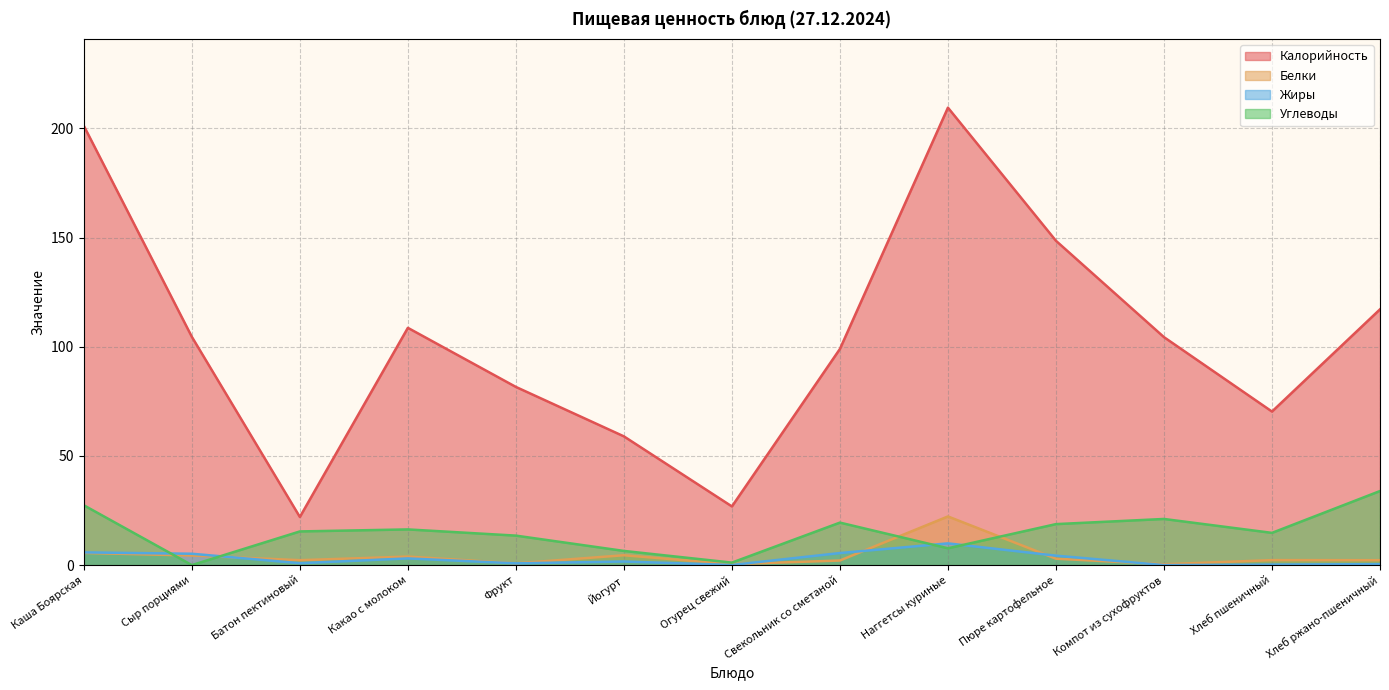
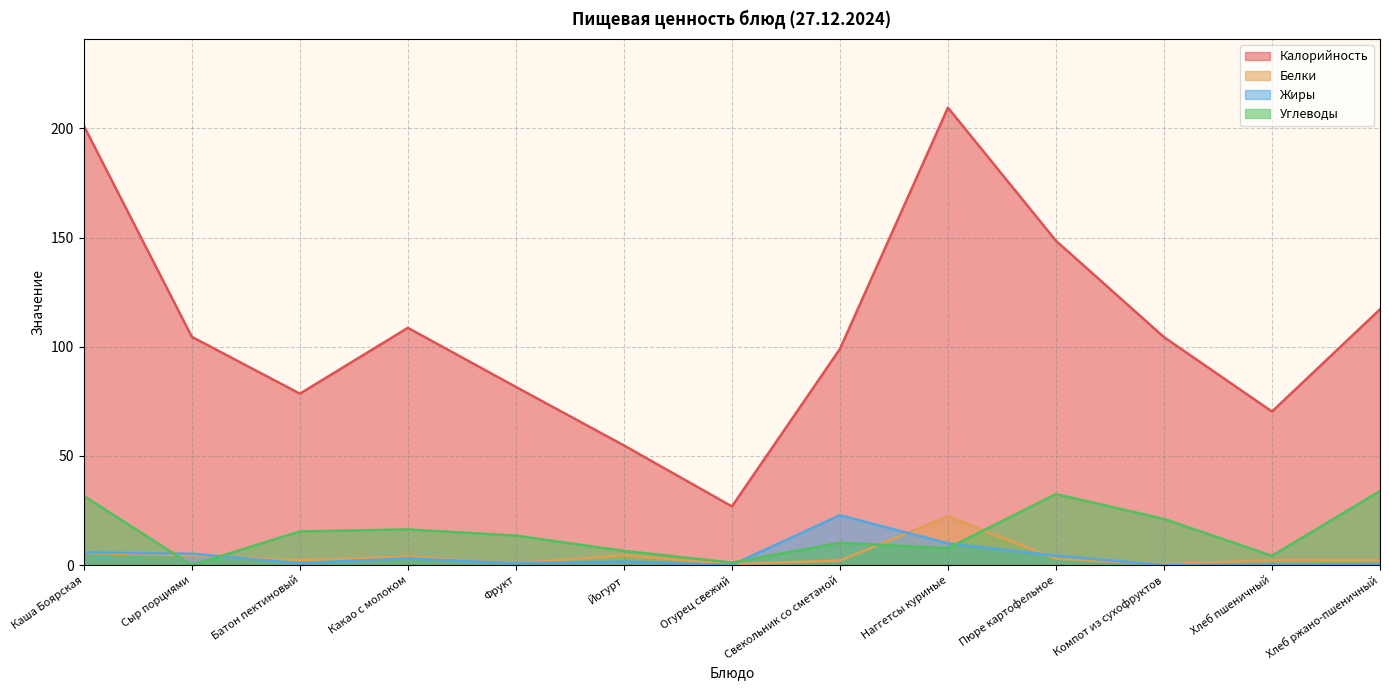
  {
    "Калорийность": {
      "Каша Боярская": 201,
      "Сыр порциями": 105,
-     "Батон пектиновый": 22,
+     "Батон пектиновый": 79,
      "Какао с молоком": 109,
      "Фрукт": 82,
-     "Йогурт": 59,
+     "Йогурт": 55,
      "Огурец свежий": 27,
      "Свекольник со сметаной": 99,
      "Наггетсы куриные": 210,
      "Пюре картофельное": 149,
      "Компот из сухофруктов": 104,
      "Хлеб пшеничный": 70,
      "Хлеб ржано-пшеничный": 117
    },
    "Белки": {
      "Батон пектиновый": 2,
      "Йогурт": 5,
      "Свекольник со сметаной": 2,
      "Наггетсы куриные": 22,
      "Пюре картофельное": 3,
      "Хлеб пшеничный": 2,
      "Хлеб ржано-пшеничный": 2
    },
    "Жиры": {
      "Батон пектиновый": 1,
      "Йогурт": 2,
-     "Свекольник со сметаной": 6,
+     "Свекольник со сметаной": 23,
      "Наггетсы куриные": 10,
      "Пюре картофельное": 4,
      "Хлеб пшеничный": 0,
      "Хлеб ржано-пшеничный": 0
    },
    "Углеводы": {
-     "Каша Боярская": 27,
+     "Каша Боярская": 32,
      "Сыр порциями": 0,
      "Батон пектиновый": 15,
      "Какао с молоком": 16,
      "Фрукт": 14,
      "Йогурт": 6,
-     "Свекольник со сметаной": 19,
+     "Свекольник со сметаной": 10,
      "Наггетсы куриные": 8,
-     "Пюре картофельное": 19,
+     "Пюре картофельное": 33,
      "Компот из сухофруктов": 21,
-     "Хлеб пшеничный": 15,
+     "Хлеб пшеничный": 4,
      "Хлеб ржано-пшеничный": 34
    }
  }
